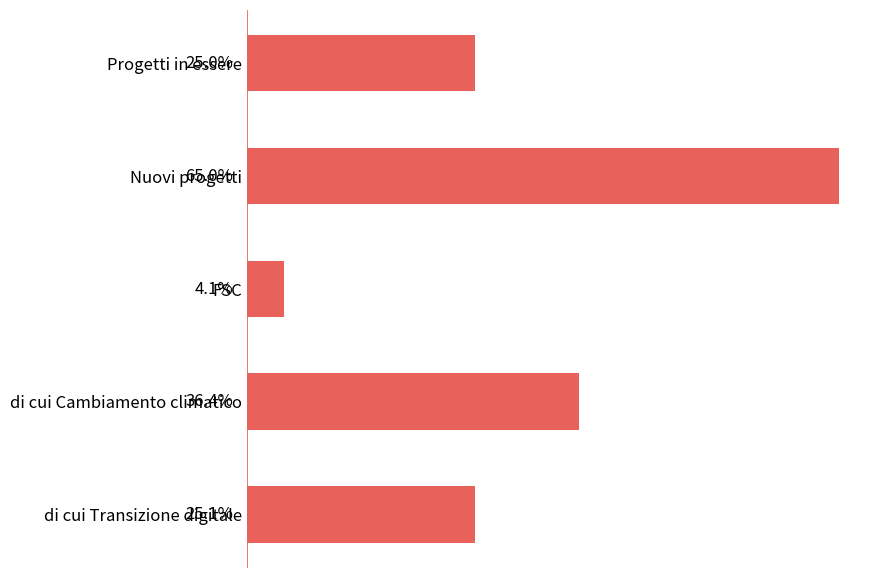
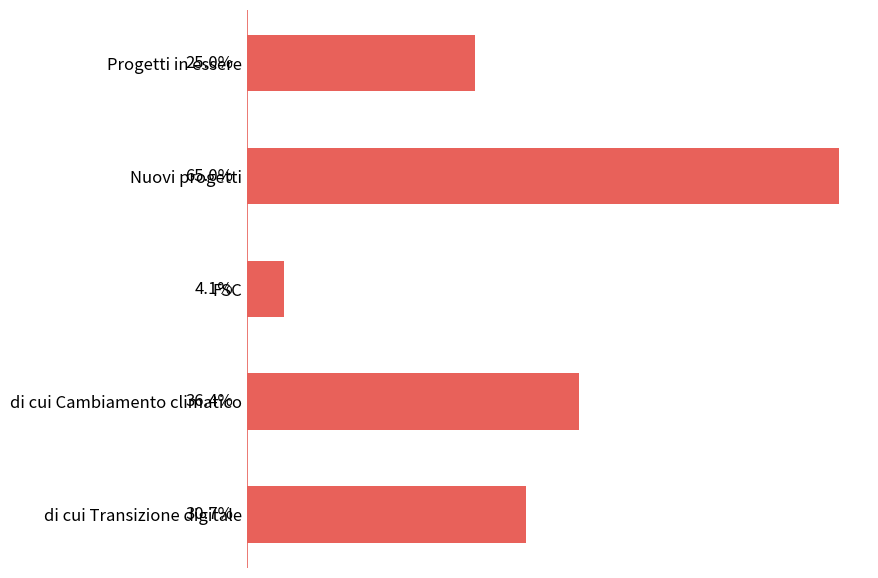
  {
-   "di cui Transizione digitale": "25.1%"
+   "di cui Transizione digitale": "30.7%"
  }
